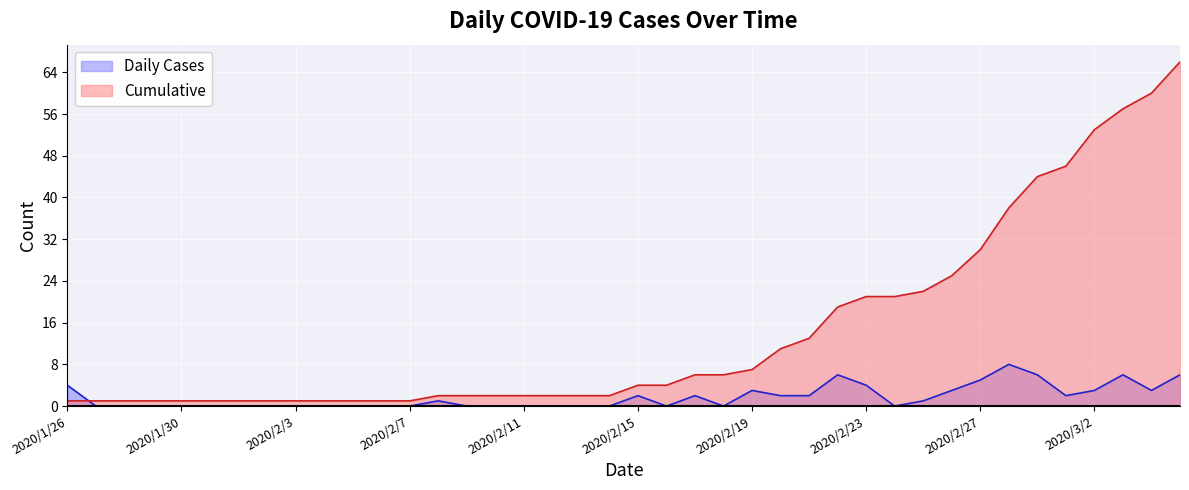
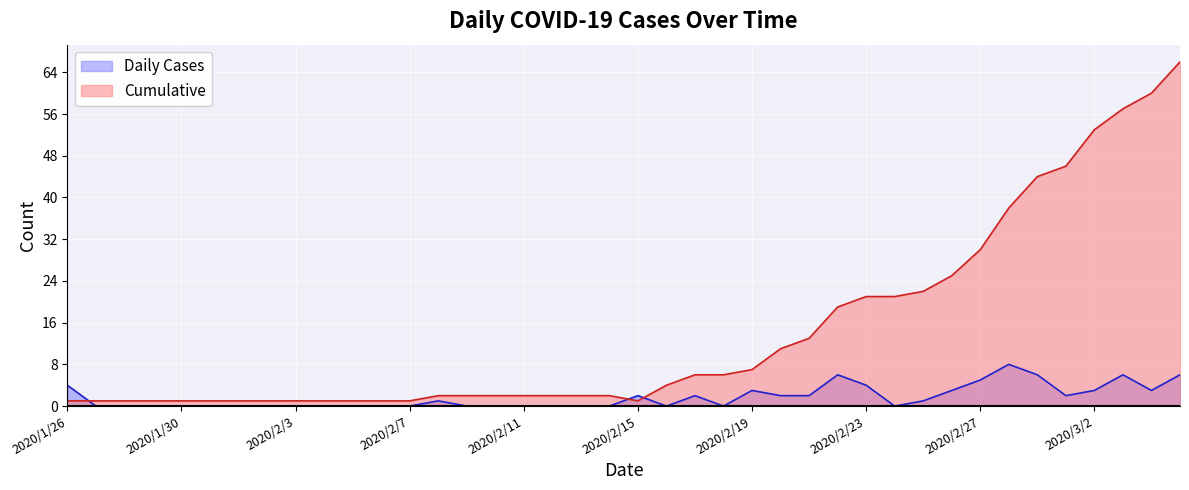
  {
    "Daily Cases": {
      "2020/1/26": 4,
      "2020/1/30": 0,
      "2020/2/3": 0,
      "2020/2/7": 0,
      "2020/2/11": 0,
      "2020/2/15": 2,
      "2020/2/19": 3,
      "2020/2/23": 4,
      "2020/2/27": 5,
      "2020/3/2": 3
    },
    "Cumulative": {
      "2020/1/26": 1,
      "2020/1/30": 1,
      "2020/2/3": 1,
      "2020/2/7": 1,
      "2020/2/11": 2,
-     "2020/2/15": 4,
+     "2020/2/15": 1,
      "2020/2/19": 7,
      "2020/2/23": 21,
      "2020/2/27": 30,
      "2020/3/2": 53
    }
  }
